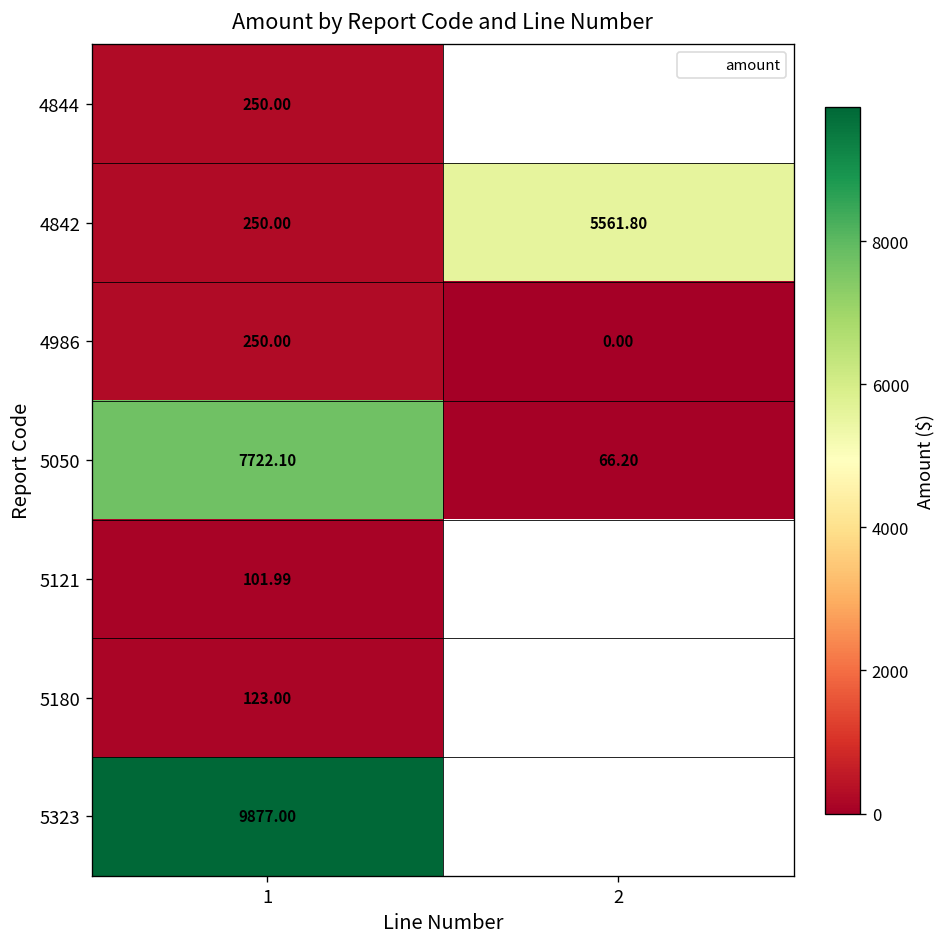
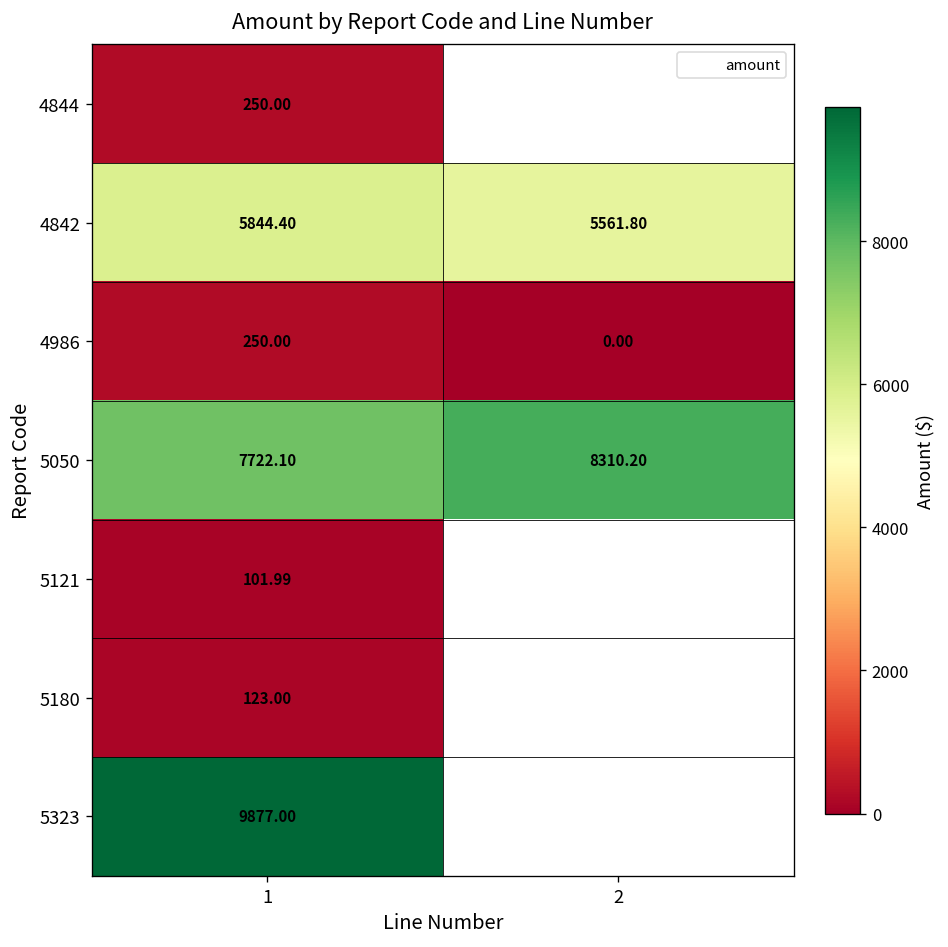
  {
    "4844": {
      "1": 250.00
    },
    "4842": {
-     "1": 250.00,
+     "1": 5844.40,
      "2": 5561.80
    },
    "4986": {
      "1": 250.00,
      "2": 0.00
    },
    "5050": {
      "1": 7722.10,
-     "2": 66.20
+     "2": 8310.20
    },
    "5121": {
      "1": 101.99
    },
    "5180": {
      "1": 123.00
    },
    "5323": {
      "1": 9877.00
    }
  }
